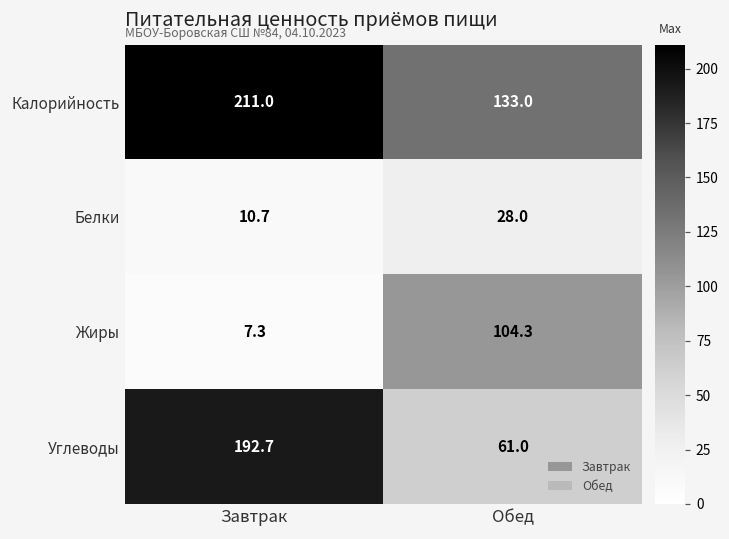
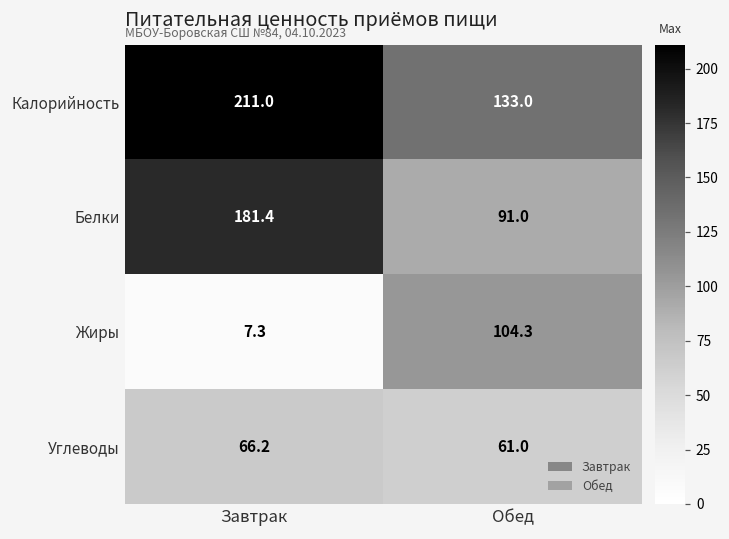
  {
    "Калорийность": {
      "Завтрак": 211.0,
      "Обед": 133.0
    },
    "Белки": {
-     "Завтрак": 10.7,
-     "Обед": 28.0
+     "Завтрак": 181.4,
+     "Обед": 91.0
    },
    "Жиры": {
      "Завтрак": 7.3,
      "Обед": 104.3
    },
    "Углеводы": {
-     "Завтрак": 192.7,
+     "Завтрак": 66.2,
      "Обед": 61.0
    }
  }
